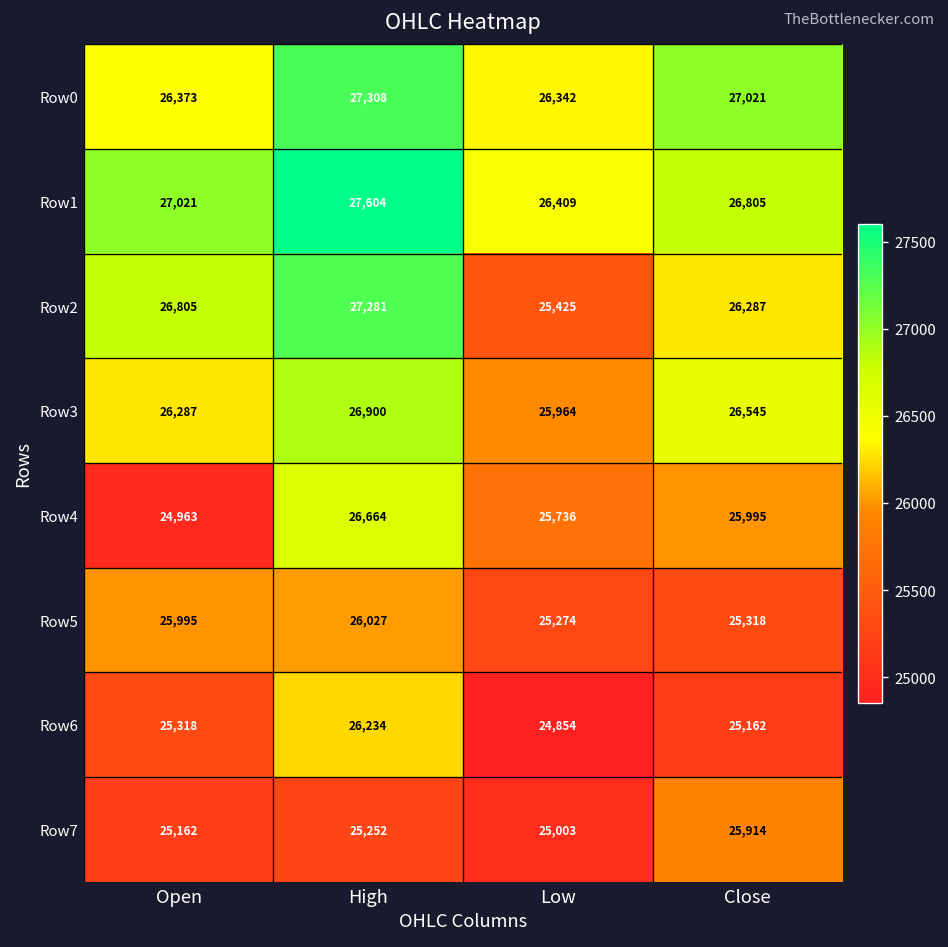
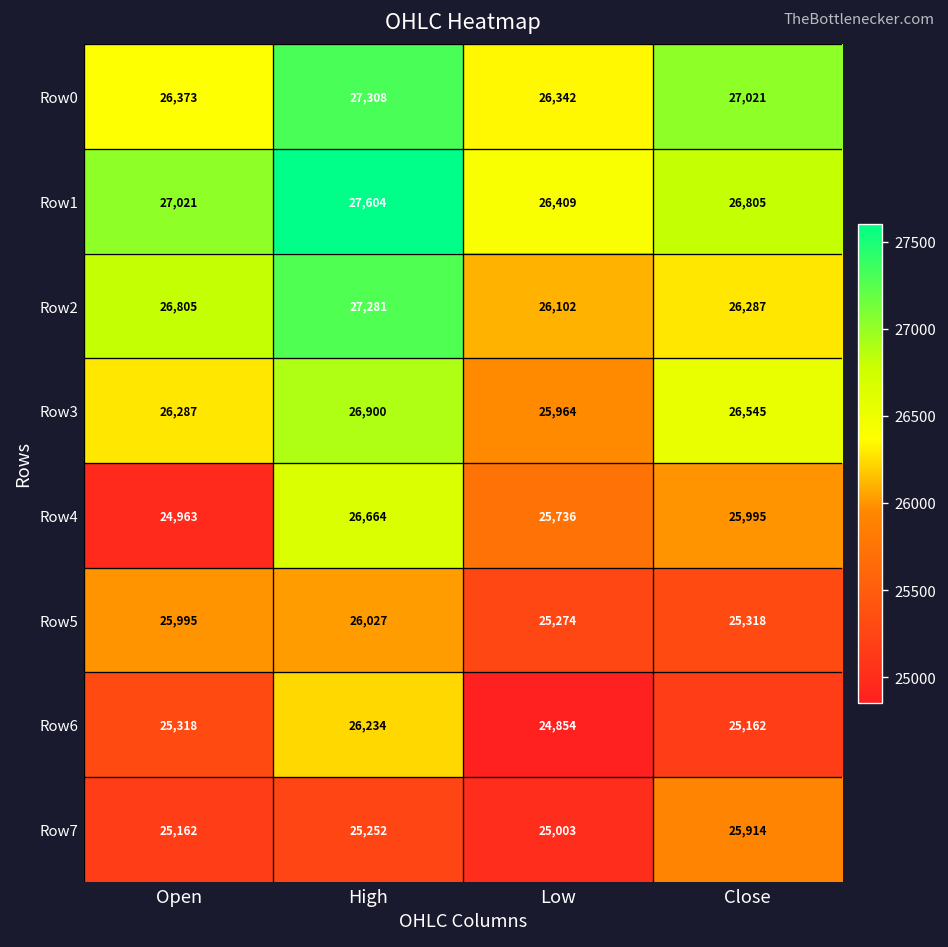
  {
    "Row0": {
      "Open": "26,373",
      "High": "27,308",
      "Low": "26,342",
      "Close": "27,021"
    },
    "Row1": {
      "Open": "27,021",
      "High": "27,604",
      "Low": "26,409",
      "Close": "26,805"
    },
    "Row2": {
      "Open": "26,805",
      "High": "27,281",
-     "Low": "25,425",
+     "Low": "26,102",
      "Close": "26,287"
    },
    "Row3": {
      "Open": "26,287",
      "High": "26,900",
      "Low": "25,964",
      "Close": "26,545"
    },
    "Row4": {
      "Open": "24,963",
      "High": "26,664",
      "Low": "25,736",
      "Close": "25,995"
    },
    "Row5": {
      "Open": "25,995",
      "High": "26,027",
      "Low": "25,274",
      "Close": "25,318"
    },
    "Row6": {
      "Open": "25,318",
      "High": "26,234",
      "Low": "24,854",
      "Close": "25,162"
    },
    "Row7": {
      "Open": "25,162",
      "High": "25,252",
      "Low": "25,003",
      "Close": "25,914"
    }
  }
